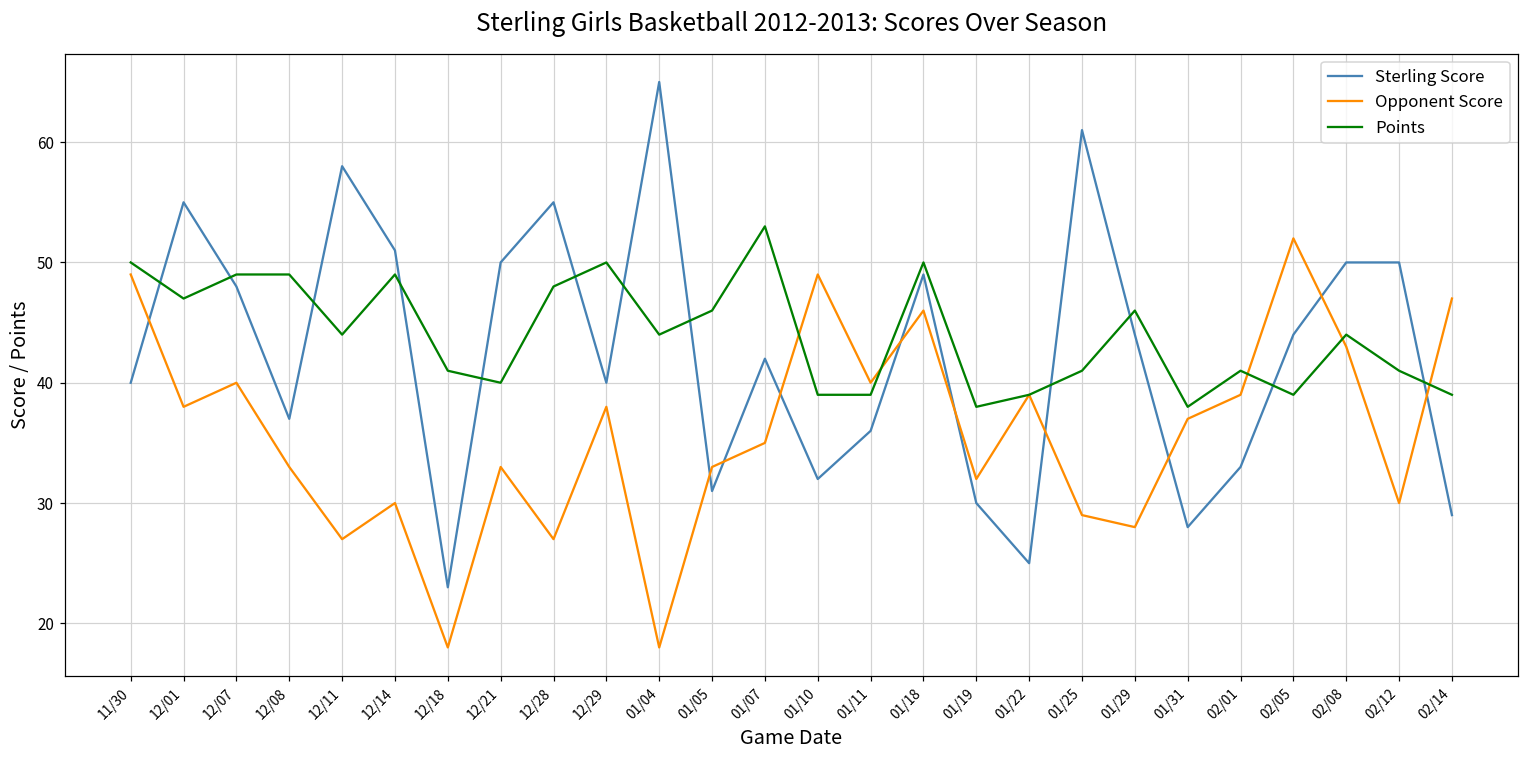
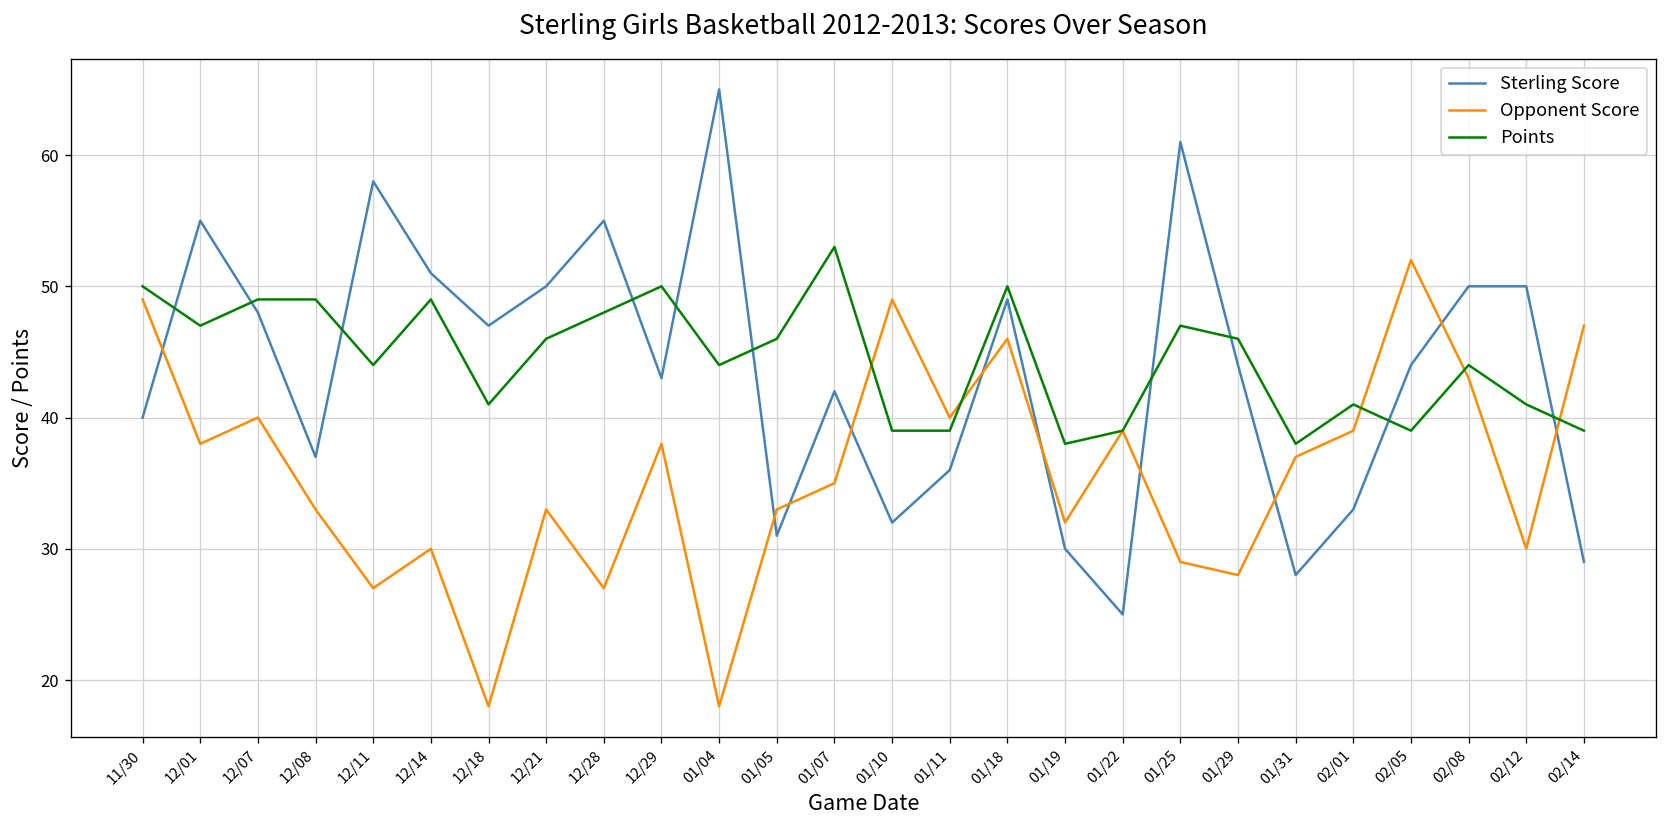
  {
    "Sterling Score": {
      "11/30": 40,
      "12/01": 55,
      "12/07": 48,
      "12/08": 37,
      "12/11": 58,
      "12/14": 51,
-     "12/18": 23,
+     "12/18": 47,
      "12/21": 50,
      "12/28": 55,
-     "12/29": 40,
+     "12/29": 43,
      "01/04": 65,
      "01/05": 31,
      "01/07": 42,
      "01/10": 32,
      "01/11": 36,
      "01/18": 49,
      "01/19": 30,
      "01/22": 25,
      "01/25": 61,
      "01/29": 44,
      "01/31": 28,
      "02/01": 33,
      "02/05": 44,
      "02/08": 50,
      "02/12": 50,
      "02/14": 29
    },
    "Opponent Score": {
      "11/30": 49,
      "12/01": 38,
      "12/07": 40,
      "12/08": 33,
      "12/11": 27,
      "12/14": 30,
      "12/18": 18,
      "12/21": 33,
      "12/28": 27,
      "12/29": 38,
      "01/04": 18,
      "01/05": 33,
      "01/07": 35,
      "01/10": 49,
      "01/11": 40,
      "01/18": 46,
      "01/19": 32,
      "01/25": 29,
      "01/29": 28,
      "01/31": 37,
      "02/01": 39,
      "02/05": 52,
      "02/08": 43,
      "02/12": 30,
      "02/14": 47
    },
    "Points": {
      "11/30": 50,
      "12/01": 47,
      "12/07": 49,
      "12/08": 49,
      "12/11": 44,
      "12/14": 49,
      "12/18": 41,
-     "12/21": 40,
+     "12/21": 46,
      "12/28": 48,
      "12/29": 50,
      "01/04": 44,
      "01/05": 46,
      "01/07": 53,
      "01/10": 39,
      "01/11": 39,
      "01/18": 50,
      "01/19": 38,
-     "01/25": 41,
+     "01/25": 47,
      "01/29": 46,
      "01/31": 38,
      "02/01": 41,
      "02/05": 39,
      "02/08": 44,
      "02/12": 41,
      "02/14": 39
    }
  }
